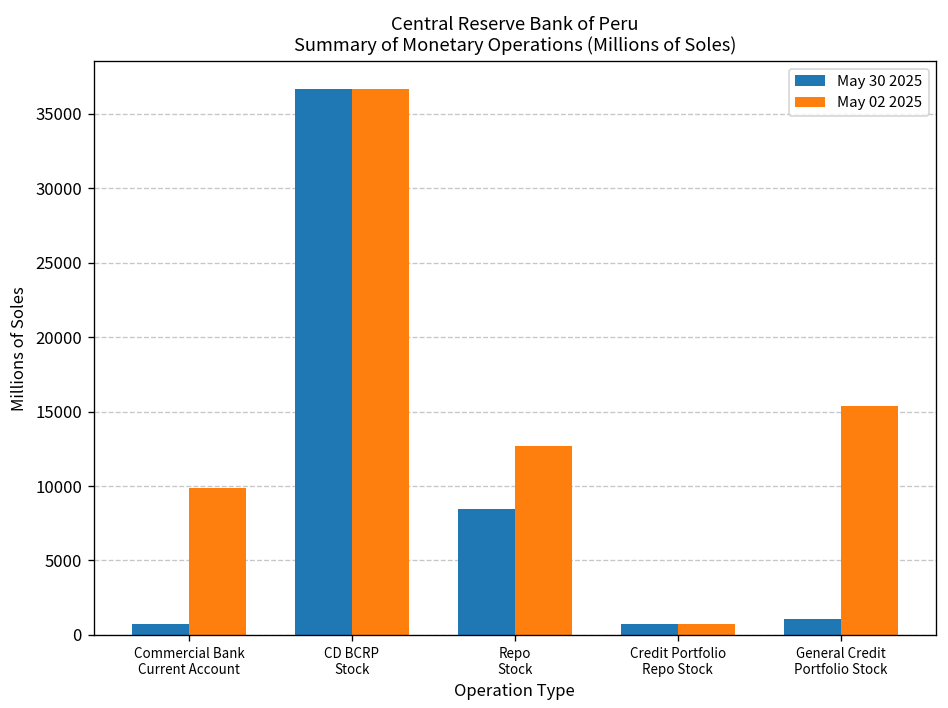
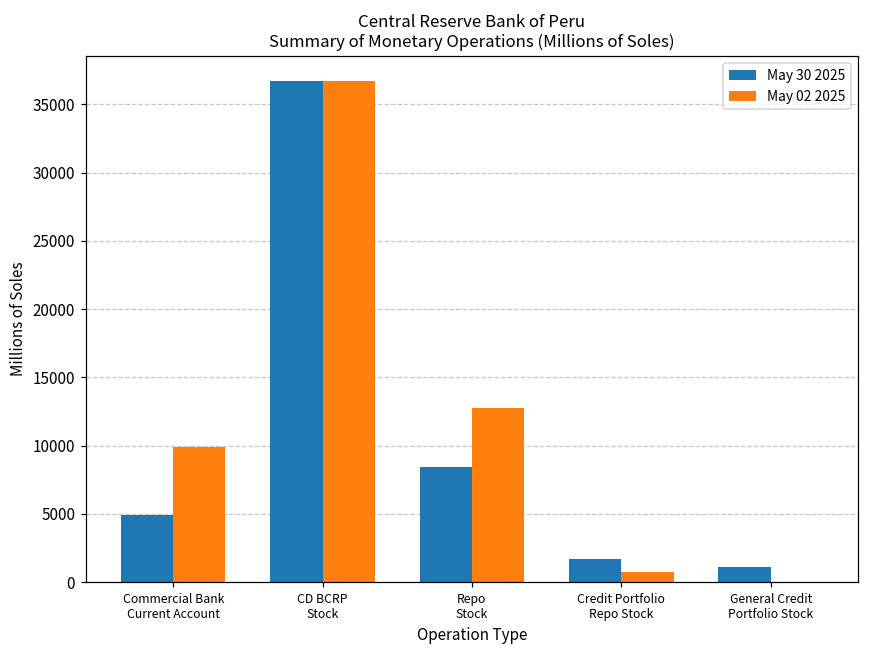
  {
    "May 30 2025": {
-     "Commercial Bank Current Account": 700,
+     "Commercial Bank Current Account": 4900,
      "CD BCRP Stock": 36700,
      "Repo Stock": 8400,
-     "Credit Portfolio Repo Stock": 800,
+     "Credit Portfolio Repo Stock": 1700,
      "General Credit Portfolio Stock": 1100
    },
    "May 02 2025": {
      "Commercial Bank Current Account": 9900,
      "CD BCRP Stock": 36700,
      "Repo Stock": 12700,
      "Credit Portfolio Repo Stock": 800,
-     "General Credit Portfolio Stock": 15400
+     "General Credit Portfolio Stock": 0
    }
  }
